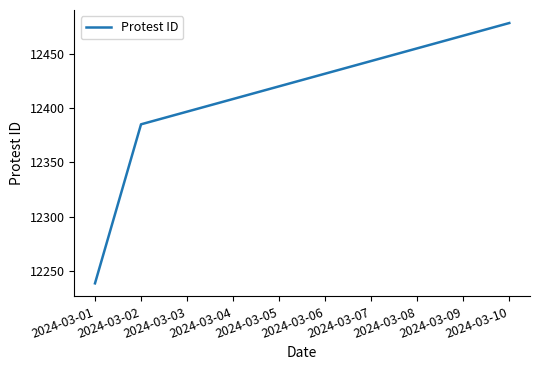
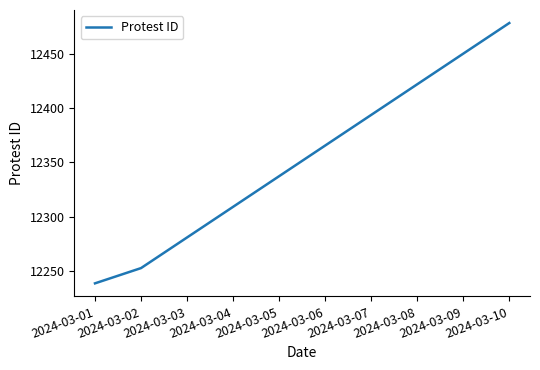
  {
    "2024-03-01": 12239,
-   "2024-03-02": 12385,
+   "2024-03-02": 12253,
    "2024-03-10": 12478
  }
